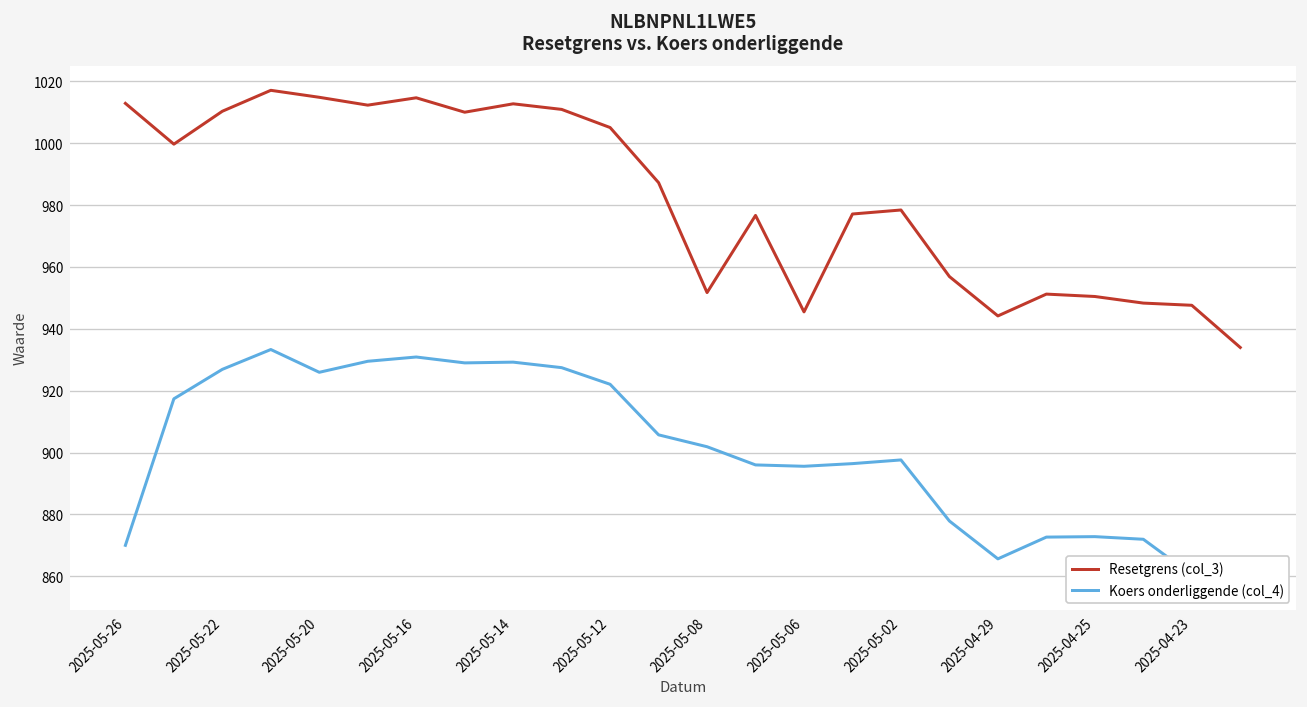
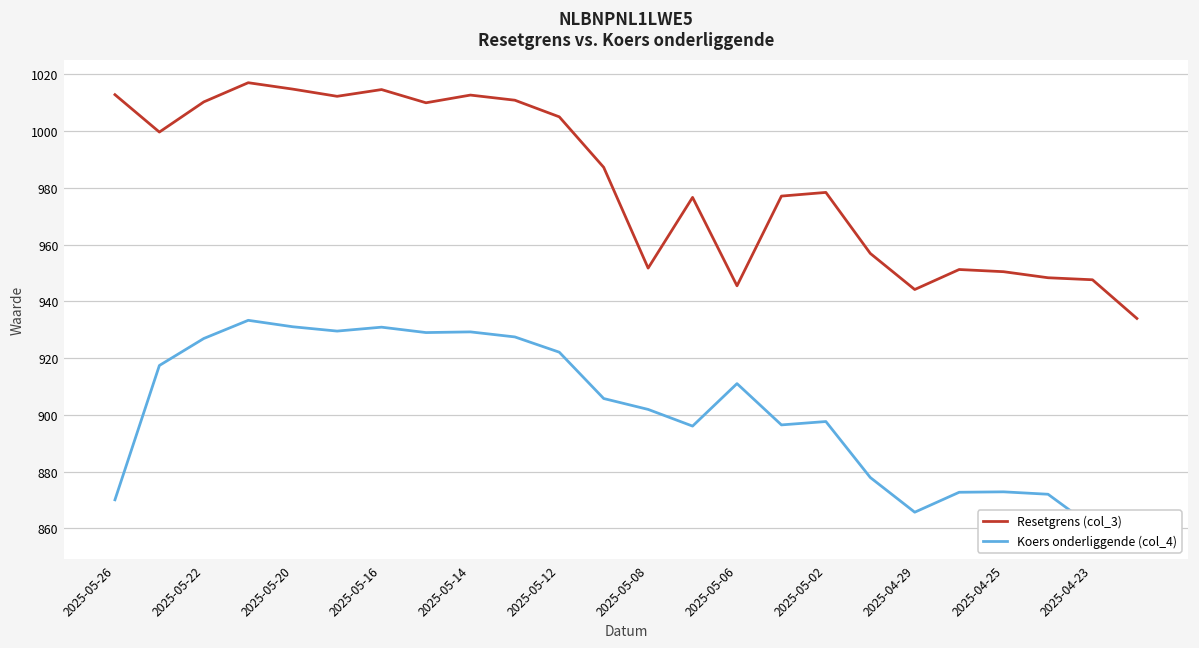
  {
    "Resetgrens (col_3)": {
      "2025-05-26": 1013,
      "2025-05-22": 1010,
      "2025-05-20": 1015,
      "2025-05-16": 1015,
      "2025-05-14": 1013,
      "2025-05-12": 1005,
      "2025-05-08": 952,
      "2025-05-06": 945,
      "2025-05-02": 978,
      "2025-04-29": 944,
      "2025-04-25": 950,
      "2025-04-23": 948
    },
    "Koers onderliggende (col_4)": {
      "2025-05-26": 870,
      "2025-05-22": 927,
-     "2025-05-20": 926,
+     "2025-05-20": 931,
      "2025-05-16": 931,
      "2025-05-14": 929,
      "2025-05-12": 922,
      "2025-05-08": 902,
-     "2025-05-06": 896,
+     "2025-05-06": 911,
      "2025-05-02": 898,
      "2025-04-29": 866,
      "2025-04-25": 873
    }
  }
